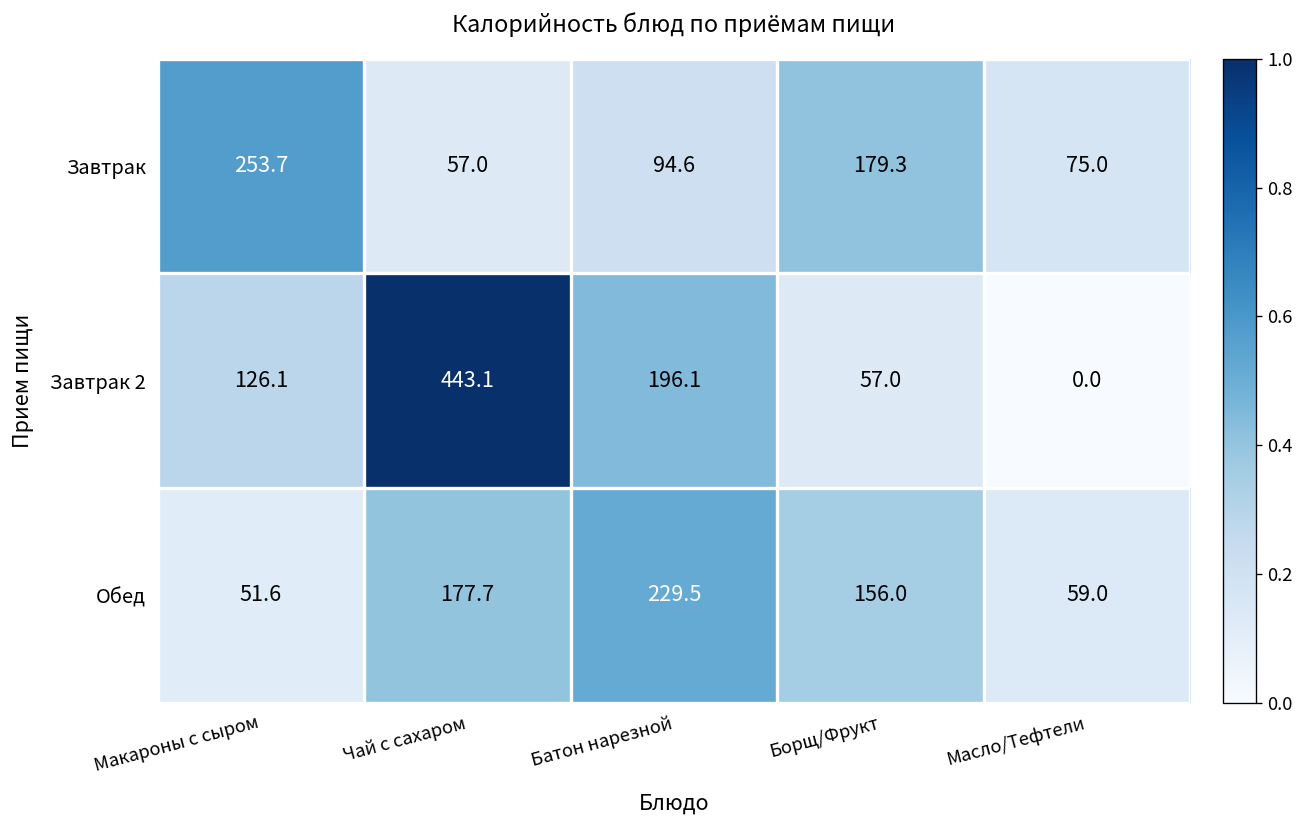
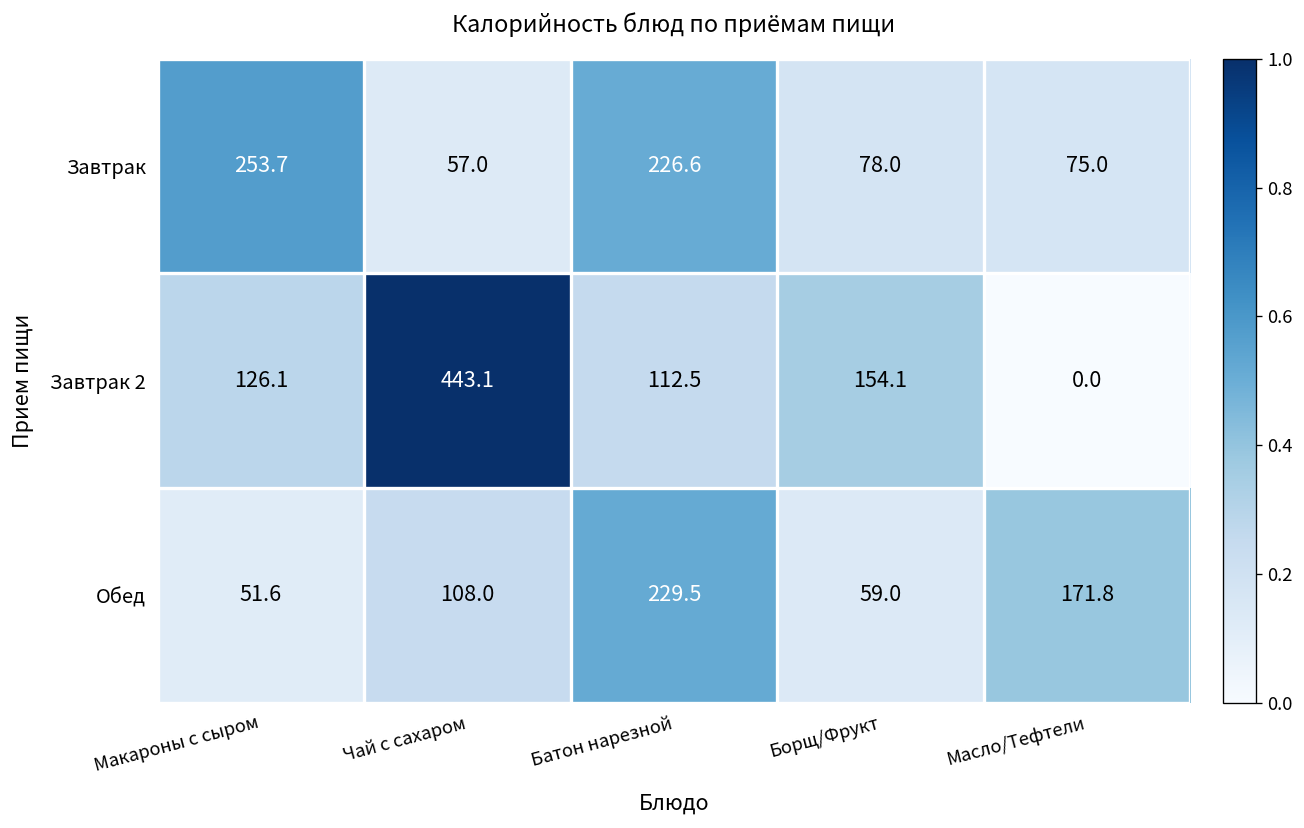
  {
    "Завтрак": {
      "Макароны с сыром": 253.7,
      "Чай с сахаром": 57.0,
-     "Батон нарезной": 94.6,
-     "Борщ/Фрукт": 179.3,
+     "Батон нарезной": 226.6,
+     "Борщ/Фрукт": 78.0,
      "Масло/Тефтели": 75.0
    },
    "Завтрак 2": {
      "Макароны с сыром": 126.1,
      "Чай с сахаром": 443.1,
-     "Батон нарезной": 196.1,
-     "Борщ/Фрукт": 57.0,
+     "Батон нарезной": 112.5,
+     "Борщ/Фрукт": 154.1,
      "Масло/Тефтели": 0.0
    },
    "Обед": {
      "Макароны с сыром": 51.6,
-     "Чай с сахаром": 177.7,
+     "Чай с сахаром": 108.0,
      "Батон нарезной": 229.5,
-     "Борщ/Фрукт": 156.0,
-     "Масло/Тефтели": 59.0
+     "Борщ/Фрукт": 59.0,
+     "Масло/Тефтели": 171.8
    }
  }
